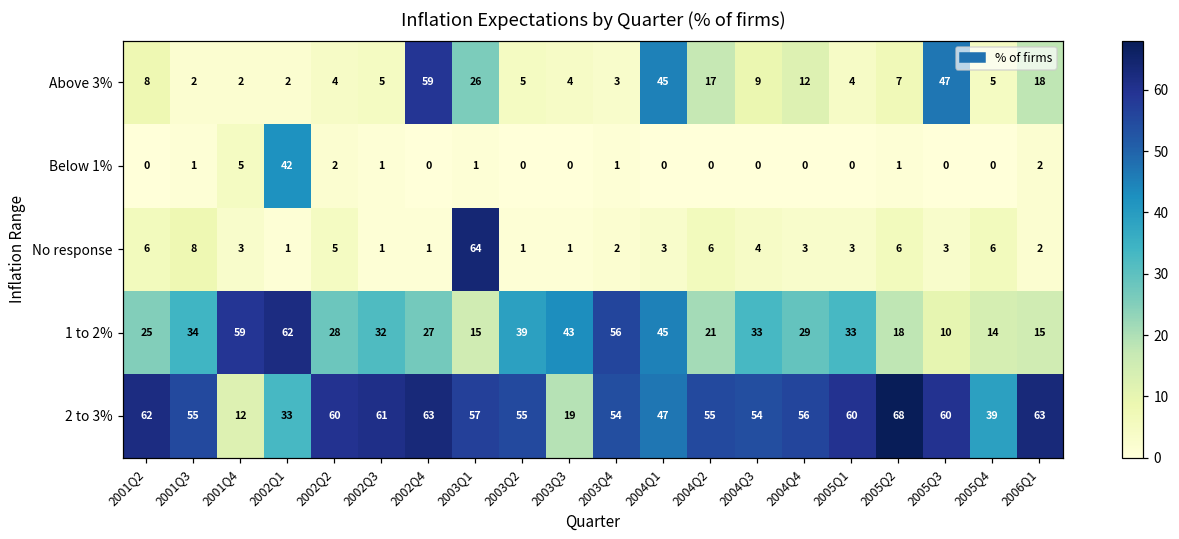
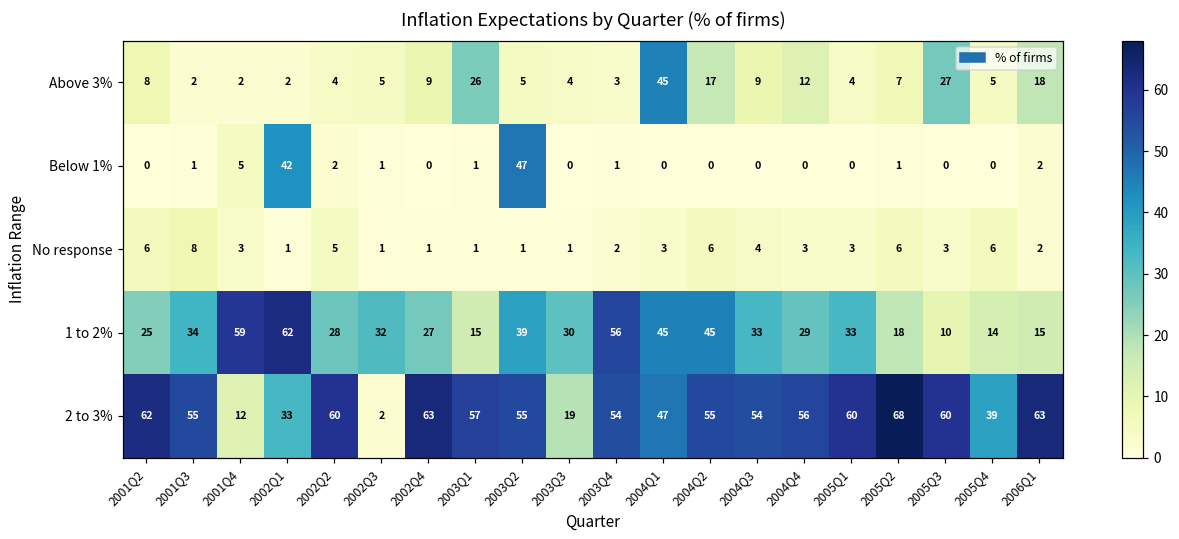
  {
    "Above 3%": {
      "2001Q2": 8,
      "2001Q3": 2,
      "2001Q4": 2,
      "2002Q1": 2,
      "2002Q2": 4,
      "2002Q3": 5,
-     "2002Q4": 59,
+     "2002Q4": 9,
      "2003Q1": 26,
      "2003Q2": 5,
      "2003Q3": 4,
      "2003Q4": 3,
      "2004Q1": 45,
      "2004Q2": 17,
      "2004Q3": 9,
      "2004Q4": 12,
      "2005Q1": 4,
      "2005Q2": 7,
-     "2005Q3": 47,
+     "2005Q3": 27,
      "2005Q4": 5,
      "2006Q1": 18
    },
    "Below 1%": {
      "2001Q2": 0,
      "2001Q3": 1,
      "2001Q4": 5,
      "2002Q1": 42,
      "2002Q2": 2,
      "2002Q3": 1,
      "2002Q4": 0,
      "2003Q1": 1,
-     "2003Q2": 0,
+     "2003Q2": 47,
      "2003Q3": 0,
      "2003Q4": 1,
      "2004Q1": 0,
      "2004Q2": 0,
      "2004Q3": 0,
      "2004Q4": 0,
      "2005Q1": 0,
      "2005Q2": 1,
      "2005Q3": 0,
      "2005Q4": 0,
      "2006Q1": 2
    },
    "No response": {
      "2001Q2": 6,
      "2001Q3": 8,
      "2001Q4": 3,
      "2002Q1": 1,
      "2002Q2": 5,
      "2002Q3": 1,
      "2002Q4": 1,
-     "2003Q1": 64,
+     "2003Q1": 1,
      "2003Q2": 1,
      "2003Q3": 1,
      "2003Q4": 2,
      "2004Q1": 3,
      "2004Q2": 6,
      "2004Q3": 4,
      "2004Q4": 3,
      "2005Q1": 3,
      "2005Q2": 6,
      "2005Q3": 3,
      "2005Q4": 6,
      "2006Q1": 2
    },
    "1 to 2%": {
      "2001Q2": 25,
      "2001Q3": 34,
      "2001Q4": 59,
      "2002Q1": 62,
      "2002Q2": 28,
      "2002Q3": 32,
      "2002Q4": 27,
      "2003Q1": 15,
      "2003Q2": 39,
-     "2003Q3": 43,
+     "2003Q3": 30,
      "2003Q4": 56,
      "2004Q1": 45,
-     "2004Q2": 21,
+     "2004Q2": 45,
      "2004Q3": 33,
      "2004Q4": 29,
      "2005Q1": 33,
      "2005Q2": 18,
      "2005Q3": 10,
      "2005Q4": 14,
      "2006Q1": 15
    },
    "2 to 3%": {
      "2001Q2": 62,
      "2001Q3": 55,
      "2001Q4": 12,
      "2002Q1": 33,
      "2002Q2": 60,
-     "2002Q3": 61,
+     "2002Q3": 2,
      "2002Q4": 63,
      "2003Q1": 57,
      "2003Q2": 55,
      "2003Q3": 19,
      "2003Q4": 54,
      "2004Q1": 47,
      "2004Q2": 55,
      "2004Q3": 54,
      "2004Q4": 56,
      "2005Q1": 60,
      "2005Q2": 68,
      "2005Q3": 60,
      "2005Q4": 39,
      "2006Q1": 63
    }
  }
